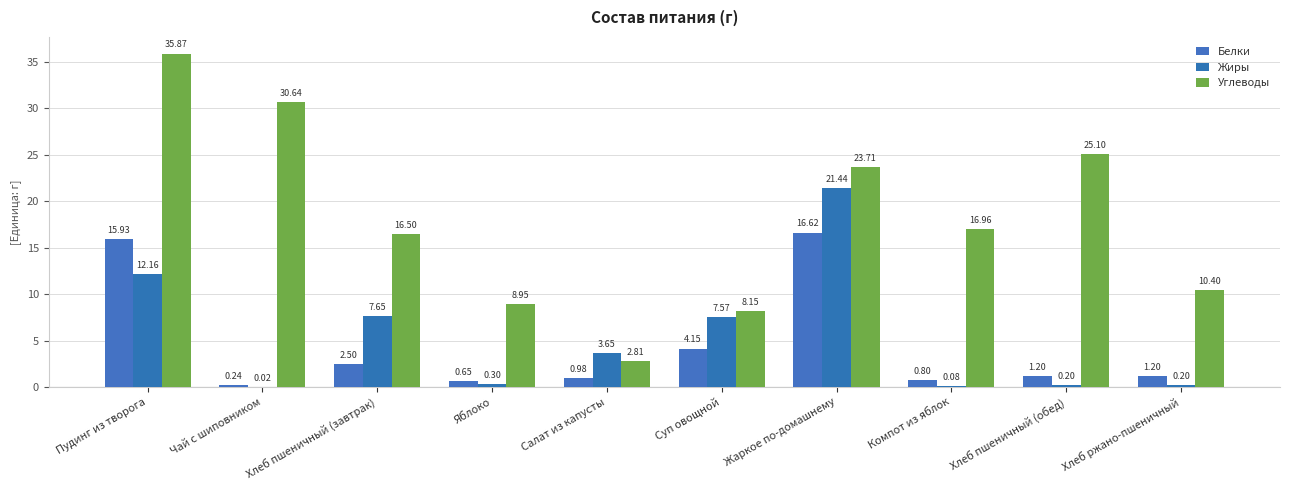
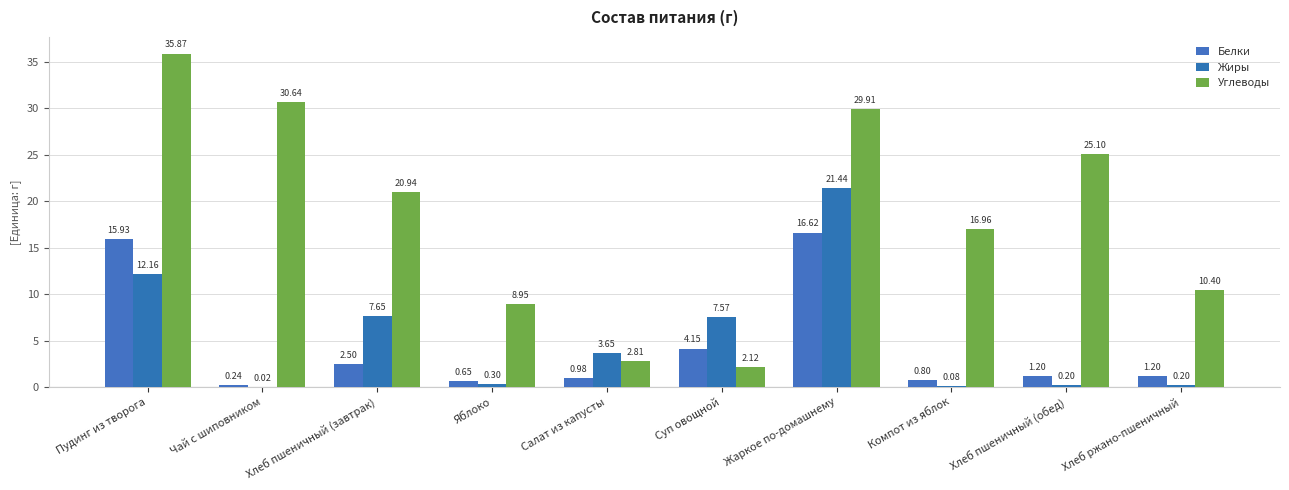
  {
    "Углеводы": {
      "Пудинг из творога": 35.87,
      "Чай с шиповником": 30.64,
-     "Хлеб пшеничный (завтрак)": 16.50,
+     "Хлеб пшеничный (завтрак)": 20.94,
      "Яблоко": 8.95,
      "Салат из капусты": 2.81,
-     "Суп овощной": 8.15,
-     "Жаркое по-домашнему": 23.71,
+     "Суп овощной": 2.12,
+     "Жаркое по-домашнему": 29.91,
      "Компот из яблок": 16.96,
      "Хлеб пшеничный (обед)": 25.10,
      "Хлеб ржано-пшеничный": 10.40
    }
  }
